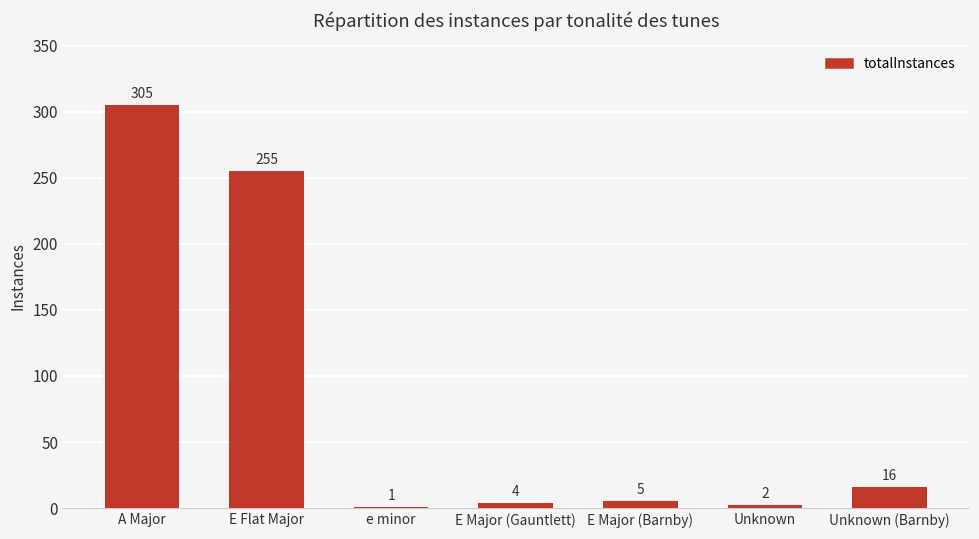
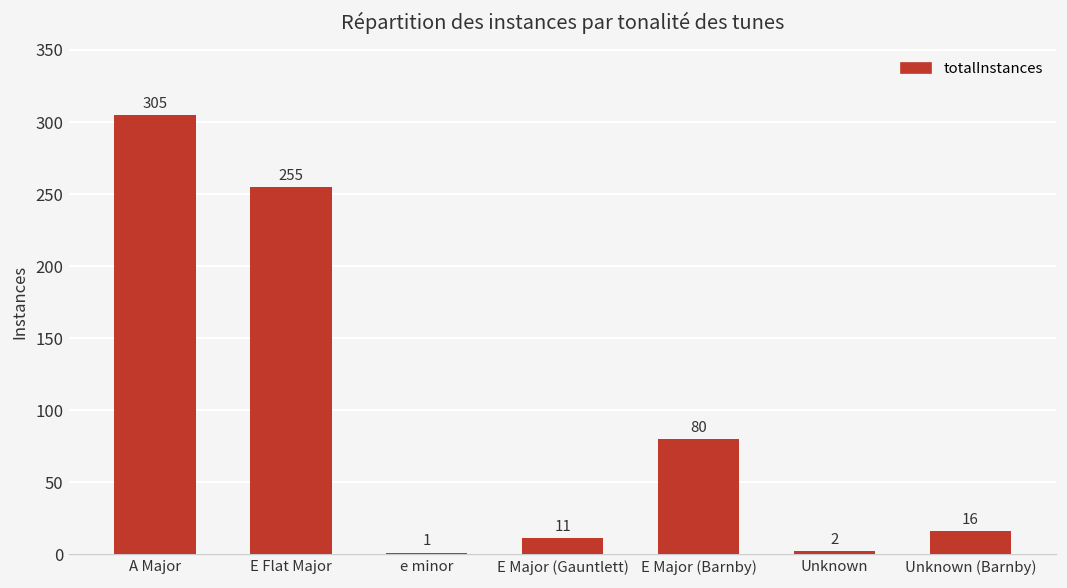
  {
    "A Major": 305,
    "E Flat Major": 255,
    "e minor": 1,
-   "E Major (Gauntlett)": 4,
-   "E Major (Barnby)": 5,
+   "E Major (Gauntlett)": 11,
+   "E Major (Barnby)": 80,
    "Unknown": 2,
    "Unknown (Barnby)": 16
  }
